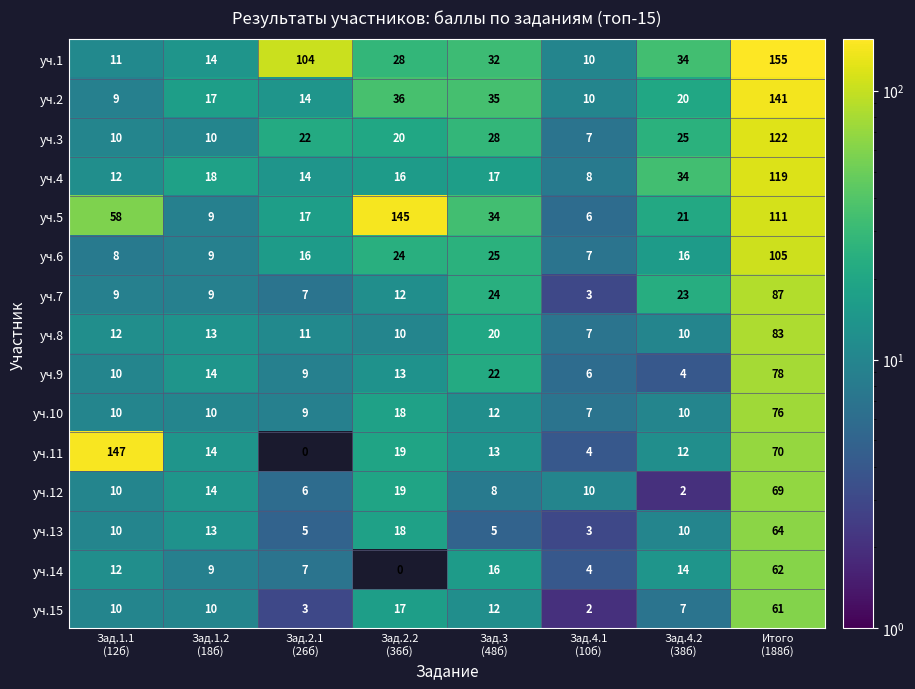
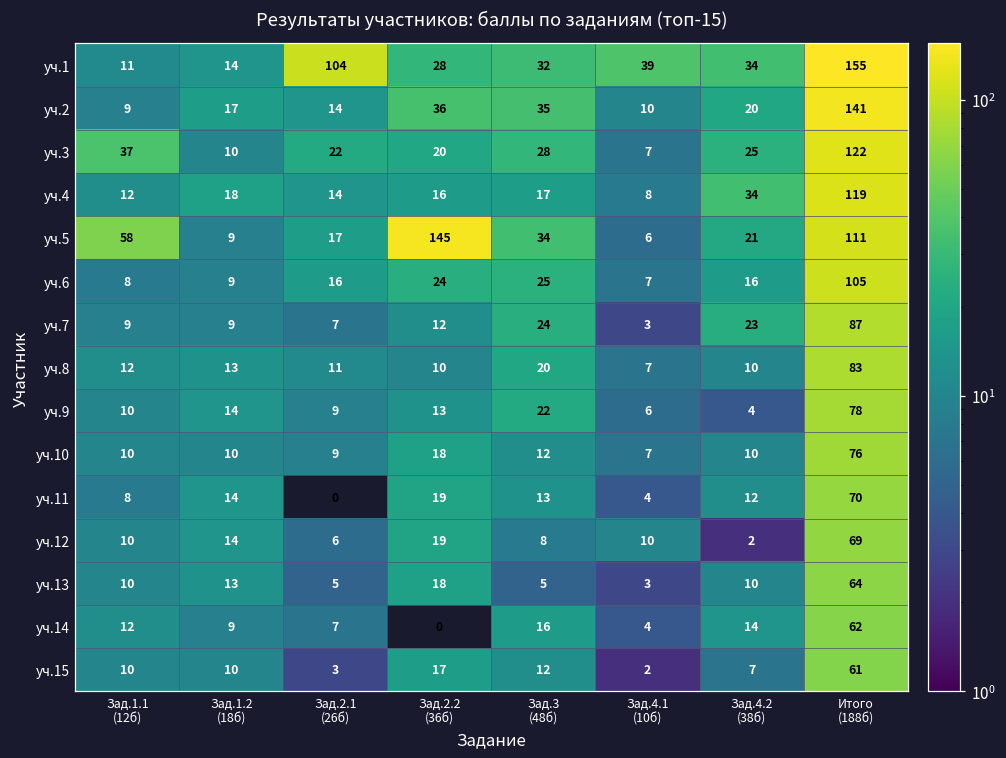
  {
    "уч.1": {
      "Зад.1.1 (12б)": 11,
      "Зад.1.2 (18б)": 14,
      "Зад.2.1 (26б)": 104,
      "Зад.2.2 (36б)": 28,
      "Зад.3 (48б)": 32,
-     "Зад.4.1 (10б)": 10,
+     "Зад.4.1 (10б)": 39,
      "Зад.4.2 (38б)": 34,
      "Итого (188б)": 155
    },
    "уч.2": {
      "Зад.1.1 (12б)": 9,
      "Зад.1.2 (18б)": 17,
      "Зад.2.1 (26б)": 14,
      "Зад.2.2 (36б)": 36,
      "Зад.3 (48б)": 35,
      "Зад.4.1 (10б)": 10,
      "Зад.4.2 (38б)": 20,
      "Итого (188б)": 141
    },
    "уч.3": {
-     "Зад.1.1 (12б)": 10,
+     "Зад.1.1 (12б)": 37,
      "Зад.1.2 (18б)": 10,
      "Зад.2.1 (26б)": 22,
      "Зад.2.2 (36б)": 20,
      "Зад.3 (48б)": 28,
      "Зад.4.1 (10б)": 7,
      "Зад.4.2 (38б)": 25,
      "Итого (188б)": 122
    },
    "уч.4": {
      "Зад.1.1 (12б)": 12,
      "Зад.1.2 (18б)": 18,
      "Зад.2.1 (26б)": 14,
      "Зад.2.2 (36б)": 16,
      "Зад.3 (48б)": 17,
      "Зад.4.1 (10б)": 8,
      "Зад.4.2 (38б)": 34,
      "Итого (188б)": 119
    },
    "уч.5": {
      "Зад.1.1 (12б)": 58,
      "Зад.1.2 (18б)": 9,
      "Зад.2.1 (26б)": 17,
      "Зад.2.2 (36б)": 145,
      "Зад.3 (48б)": 34,
      "Зад.4.1 (10б)": 6,
      "Зад.4.2 (38б)": 21,
      "Итого (188б)": 111
    },
    "уч.6": {
      "Зад.1.1 (12б)": 8,
      "Зад.1.2 (18б)": 9,
      "Зад.2.1 (26б)": 16,
      "Зад.2.2 (36б)": 24,
      "Зад.3 (48б)": 25,
      "Зад.4.1 (10б)": 7,
      "Зад.4.2 (38б)": 16,
      "Итого (188б)": 105
    },
    "уч.7": {
      "Зад.1.1 (12б)": 9,
      "Зад.1.2 (18б)": 9,
      "Зад.2.1 (26б)": 7,
      "Зад.2.2 (36б)": 12,
      "Зад.3 (48б)": 24,
      "Зад.4.1 (10б)": 3,
      "Зад.4.2 (38б)": 23,
      "Итого (188б)": 87
    },
    "уч.8": {
      "Зад.1.1 (12б)": 12,
      "Зад.1.2 (18б)": 13,
      "Зад.2.1 (26б)": 11,
      "Зад.2.2 (36б)": 10,
      "Зад.3 (48б)": 20,
      "Зад.4.1 (10б)": 7,
      "Зад.4.2 (38б)": 10,
      "Итого (188б)": 83
    },
    "уч.9": {
      "Зад.1.1 (12б)": 10,
      "Зад.1.2 (18б)": 14,
      "Зад.2.1 (26б)": 9,
      "Зад.2.2 (36б)": 13,
      "Зад.3 (48б)": 22,
      "Зад.4.1 (10б)": 6,
      "Зад.4.2 (38б)": 4,
      "Итого (188б)": 78
    },
    "уч.10": {
      "Зад.1.1 (12б)": 10,
      "Зад.1.2 (18б)": 10,
      "Зад.2.1 (26б)": 9,
      "Зад.2.2 (36б)": 18,
      "Зад.3 (48б)": 12,
      "Зад.4.1 (10б)": 7,
      "Зад.4.2 (38б)": 10,
      "Итого (188б)": 76
    },
    "уч.11": {
-     "Зад.1.1 (12б)": 147,
+     "Зад.1.1 (12б)": 8,
      "Зад.1.2 (18б)": 14,
      "Зад.2.2 (36б)": 19,
      "Зад.3 (48б)": 13,
      "Зад.4.1 (10б)": 4,
      "Зад.4.2 (38б)": 12,
      "Итого (188б)": 70
    },
    "уч.12": {
      "Зад.1.1 (12б)": 10,
      "Зад.1.2 (18б)": 14,
      "Зад.2.1 (26б)": 6,
      "Зад.2.2 (36б)": 19,
      "Зад.3 (48б)": 8,
      "Зад.4.1 (10б)": 10,
      "Зад.4.2 (38б)": 2,
      "Итого (188б)": 69
    },
    "уч.13": {
      "Зад.1.1 (12б)": 10,
      "Зад.1.2 (18б)": 13,
      "Зад.2.1 (26б)": 5,
      "Зад.2.2 (36б)": 18,
      "Зад.3 (48б)": 5,
      "Зад.4.1 (10б)": 3,
      "Зад.4.2 (38б)": 10,
      "Итого (188б)": 64
    },
    "уч.14": {
      "Зад.1.1 (12б)": 12,
      "Зад.1.2 (18б)": 9,
      "Зад.2.1 (26б)": 7,
      "Зад.3 (48б)": 16,
      "Зад.4.1 (10б)": 4,
      "Зад.4.2 (38б)": 14,
      "Итого (188б)": 62
    },
    "уч.15": {
      "Зад.1.1 (12б)": 10,
      "Зад.1.2 (18б)": 10,
      "Зад.2.1 (26б)": 3,
      "Зад.2.2 (36б)": 17,
      "Зад.3 (48б)": 12,
      "Зад.4.1 (10б)": 2,
      "Зад.4.2 (38б)": 7,
      "Итого (188б)": 61
    }
  }
